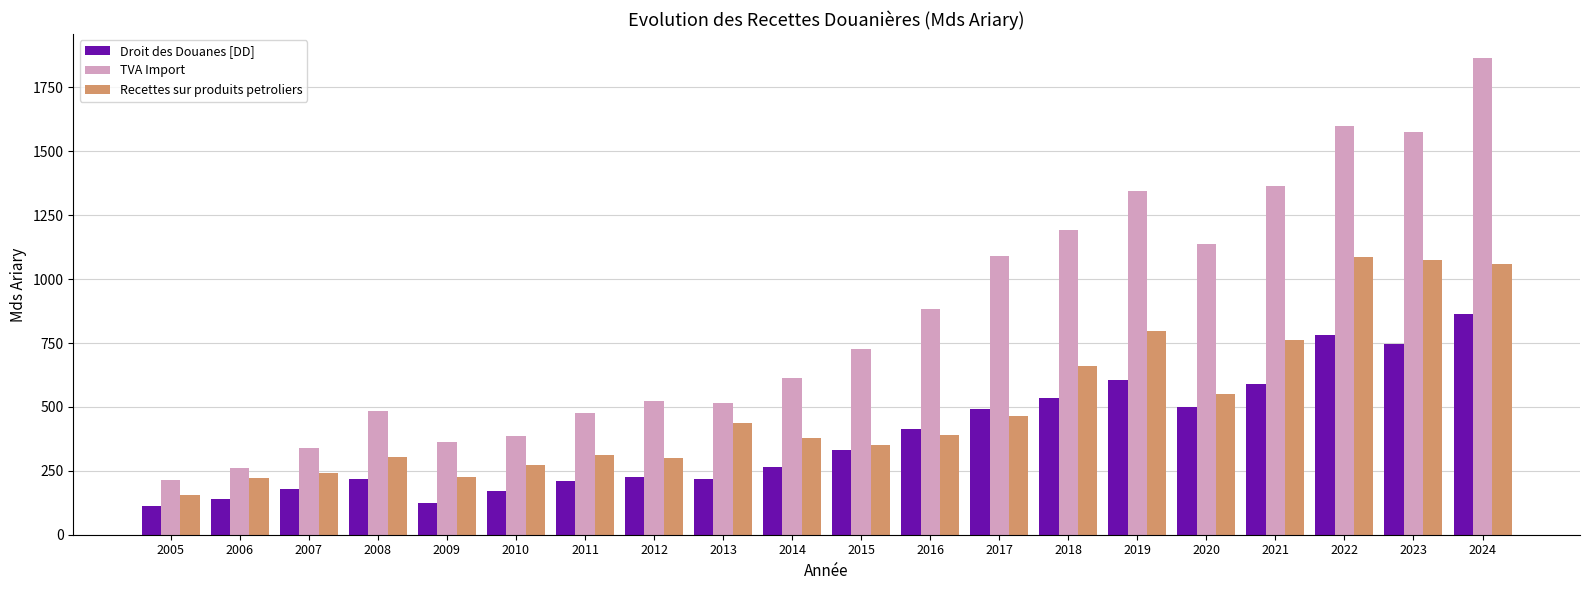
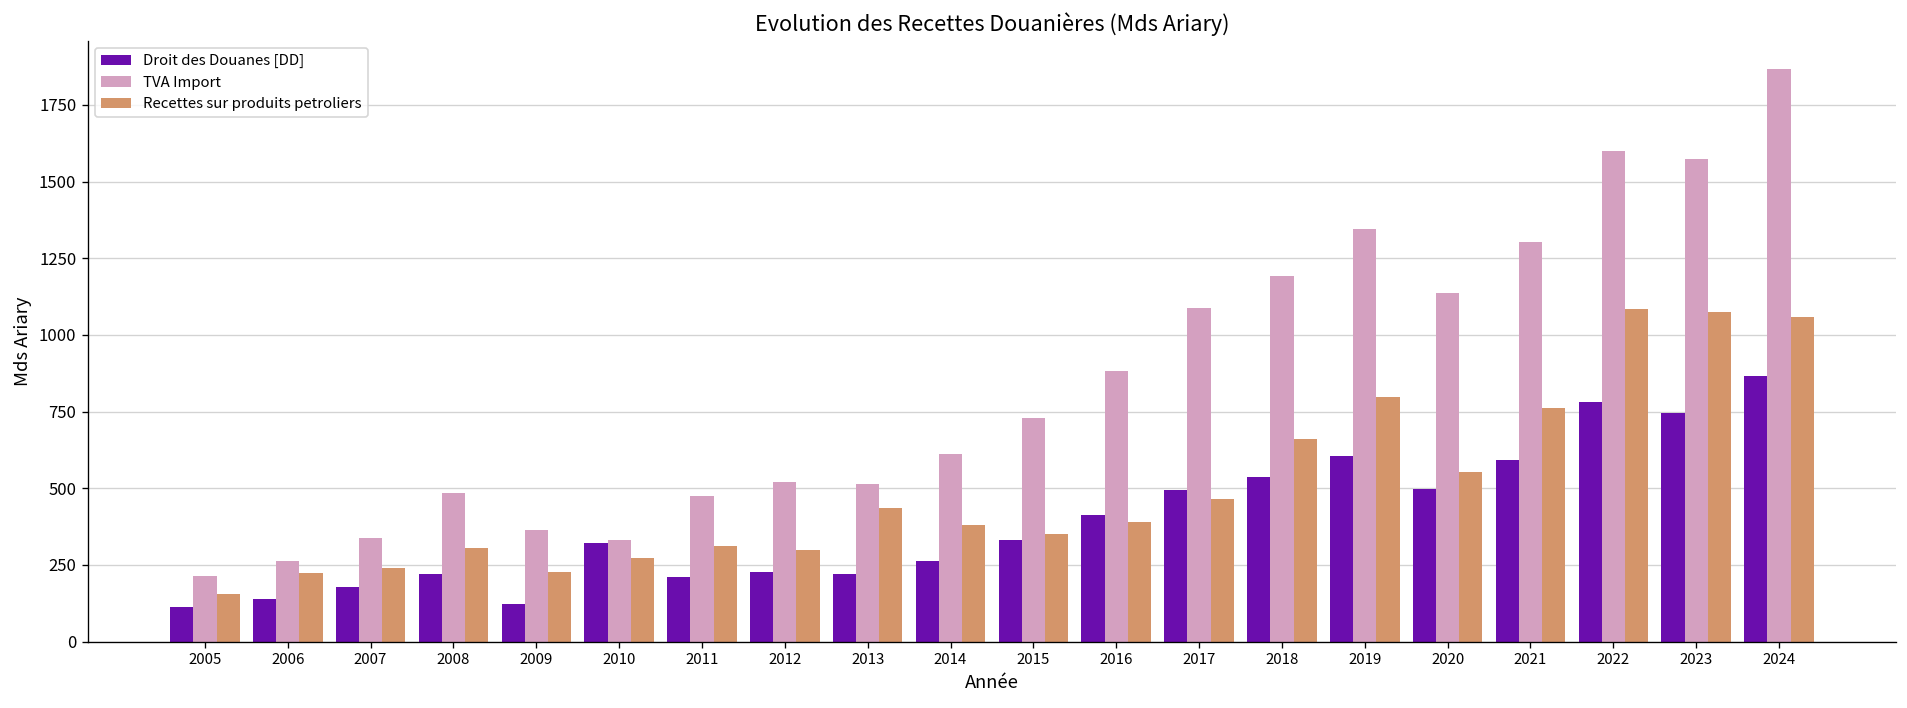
  {
    "Droit des Douanes [DD]": {
      "2005": 110,
      "2006": 140,
      "2007": 180,
      "2008": 220,
      "2009": 120,
-     "2010": 170,
+     "2010": 320,
      "2011": 210,
      "2012": 230,
      "2013": 220,
      "2014": 260,
      "2015": 330,
      "2016": 410,
      "2017": 490,
      "2018": 540,
      "2019": 600,
      "2020": 500,
      "2021": 590,
      "2022": 780,
      "2023": 740,
      "2024": 870
    },
    "TVA Import": {
      "2005": 210,
      "2006": 260,
      "2007": 340,
      "2008": 480,
      "2009": 360,
-     "2010": 380,
+     "2010": 330,
      "2011": 480,
      "2012": 520,
      "2013": 520,
      "2014": 610,
      "2015": 730,
      "2016": 880,
      "2017": 1090,
      "2018": 1190,
      "2019": 1350,
      "2020": 1140,
-     "2021": 1360,
+     "2021": 1300,
      "2022": 1600,
      "2023": 1570,
      "2024": 1870
    },
    "Recettes sur produits petroliers": {
      "2005": 150,
      "2006": 220,
      "2007": 240,
      "2008": 300,
      "2009": 230,
      "2010": 270,
      "2011": 310,
      "2012": 300,
      "2013": 440,
      "2014": 380,
      "2015": 350,
      "2016": 390,
      "2017": 460,
      "2018": 660,
      "2019": 800,
      "2020": 550,
      "2021": 760,
      "2022": 1090,
      "2023": 1070,
      "2024": 1060
    }
  }
